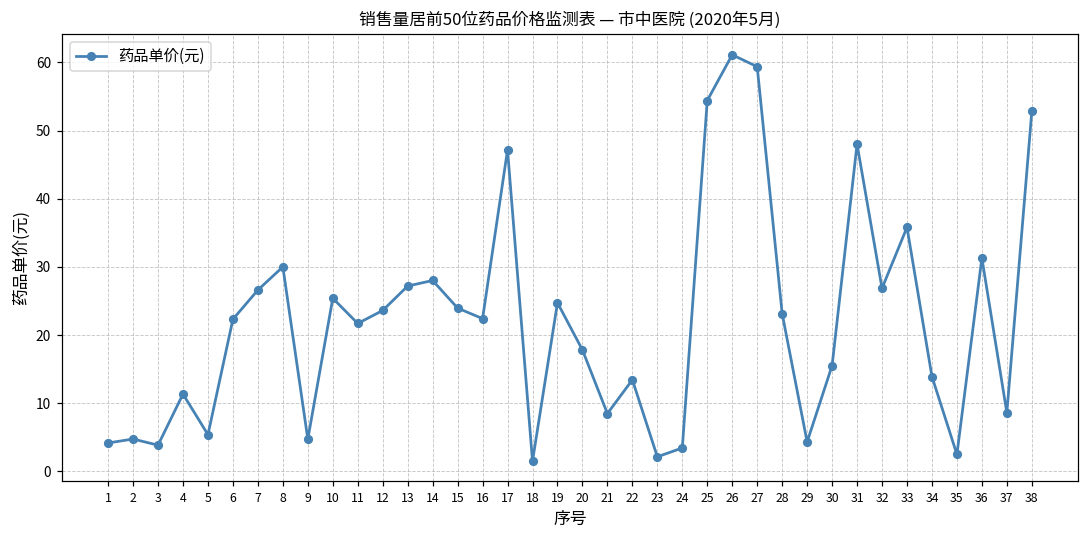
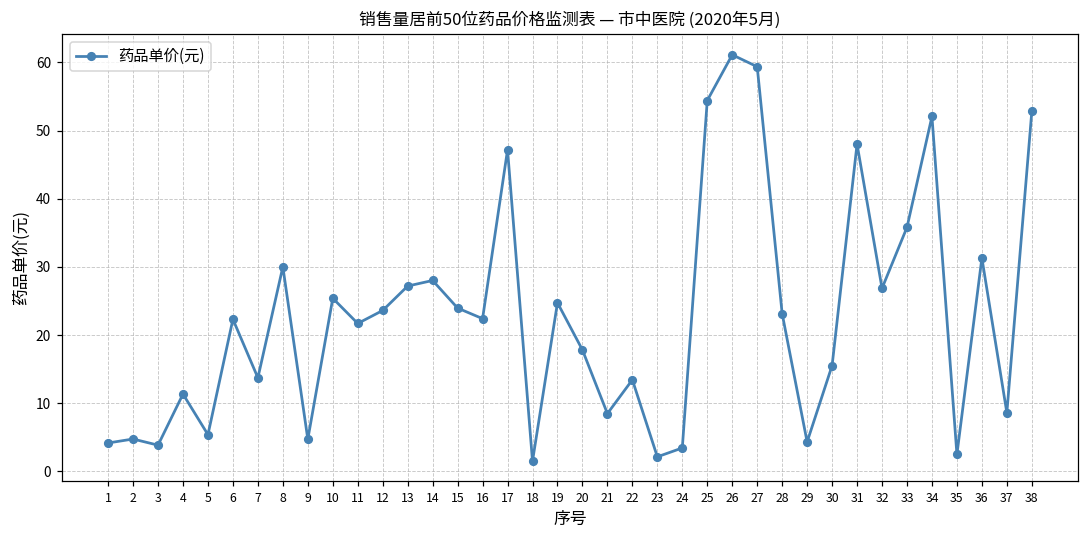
  {
    "1": 4,
    "2": 5,
    "3": 4,
    "4": 11,
    "5": 5,
    "6": 22,
-   "7": 27,
+   "7": 14,
    "8": 30,
    "9": 5,
    "10": 25,
    "11": 22,
    "12": 24,
    "13": 27,
    "14": 28,
    "15": 24,
    "16": 22,
    "17": 47,
    "18": 1,
    "19": 25,
    "20": 18,
    "21": 8,
    "22": 13,
    "23": 2,
    "24": 3,
    "25": 54,
    "26": 61,
    "27": 59,
    "28": 23,
    "29": 4,
    "30": 16,
    "31": 48,
    "32": 27,
    "33": 36,
-   "34": 14,
+   "34": 52,
    "35": 2,
    "36": 31,
    "37": 9,
    "38": 53
  }
